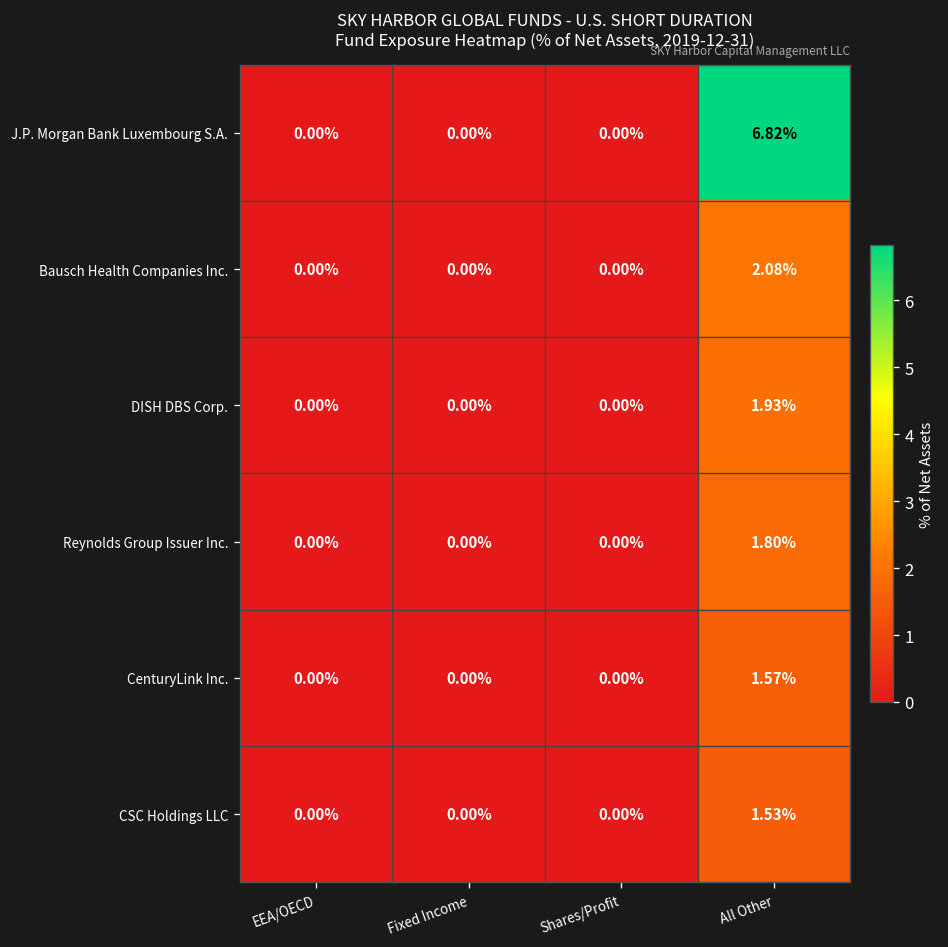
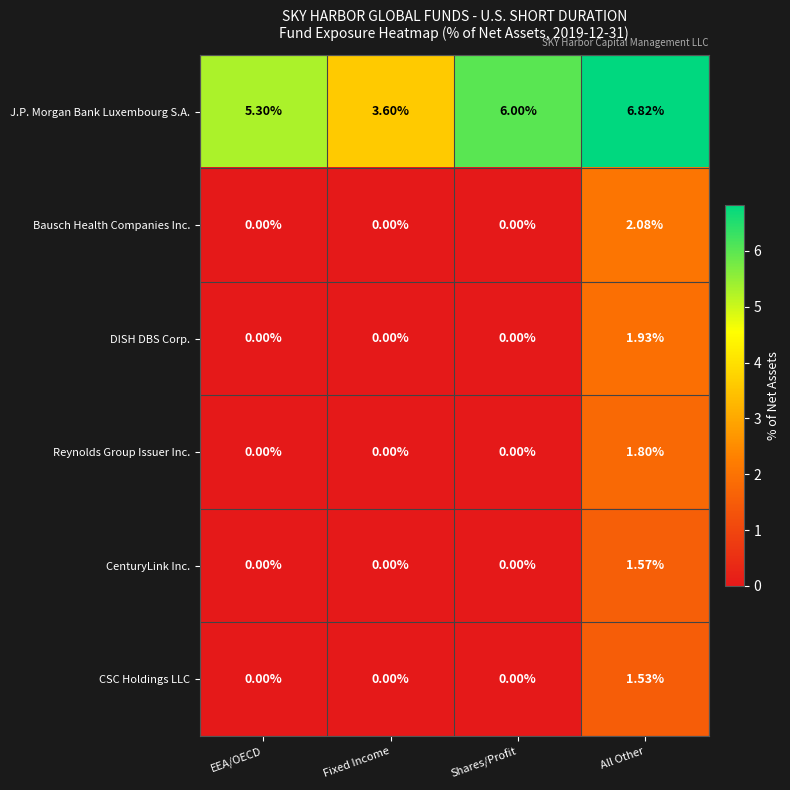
  {
    "J.P. Morgan Bank Luxembourg S.A.": {
-     "EEA/OECD": "0.00%",
-     "Fixed Income": "0.00%",
-     "Shares/Profit": "0.00%",
+     "EEA/OECD": "5.30%",
+     "Fixed Income": "3.60%",
+     "Shares/Profit": "6.00%",
      "All Other": "6.82%"
    },
    "Bausch Health Companies Inc.": {
      "EEA/OECD": "0.00%",
      "Fixed Income": "0.00%",
      "Shares/Profit": "0.00%",
      "All Other": "2.08%"
    },
    "DISH DBS Corp.": {
      "EEA/OECD": "0.00%",
      "Fixed Income": "0.00%",
      "Shares/Profit": "0.00%",
      "All Other": "1.93%"
    },
    "Reynolds Group Issuer Inc.": {
      "EEA/OECD": "0.00%",
      "Fixed Income": "0.00%",
      "Shares/Profit": "0.00%",
      "All Other": "1.80%"
    },
    "CenturyLink Inc.": {
      "EEA/OECD": "0.00%",
      "Fixed Income": "0.00%",
      "Shares/Profit": "0.00%",
      "All Other": "1.57%"
    },
    "CSC Holdings LLC": {
      "EEA/OECD": "0.00%",
      "Fixed Income": "0.00%",
      "Shares/Profit": "0.00%",
      "All Other": "1.53%"
    }
  }
